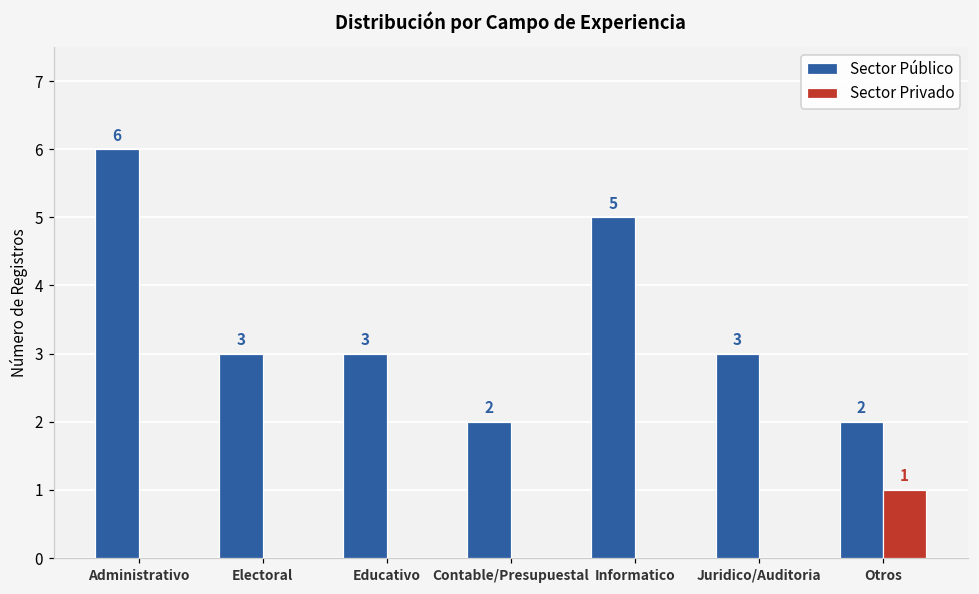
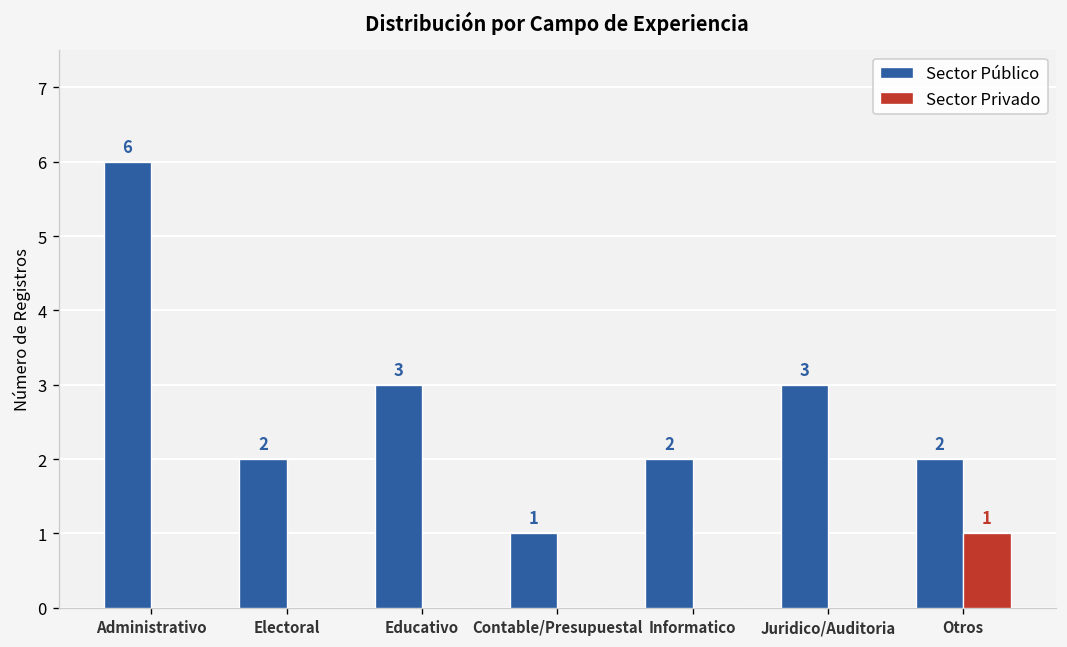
  {
    "Sector Público": {
      "Administrativo": 6,
-     "Electoral": 3,
+     "Electoral": 2,
      "Educativo": 3,
-     "Contable/Presupuestal": 2,
-     "Informatico": 5,
+     "Contable/Presupuestal": 1,
+     "Informatico": 2,
      "Juridico/Auditoria": 3,
      "Otros": 2
    },
    "Sector Privado": {
      "Otros": 1
    }
  }
